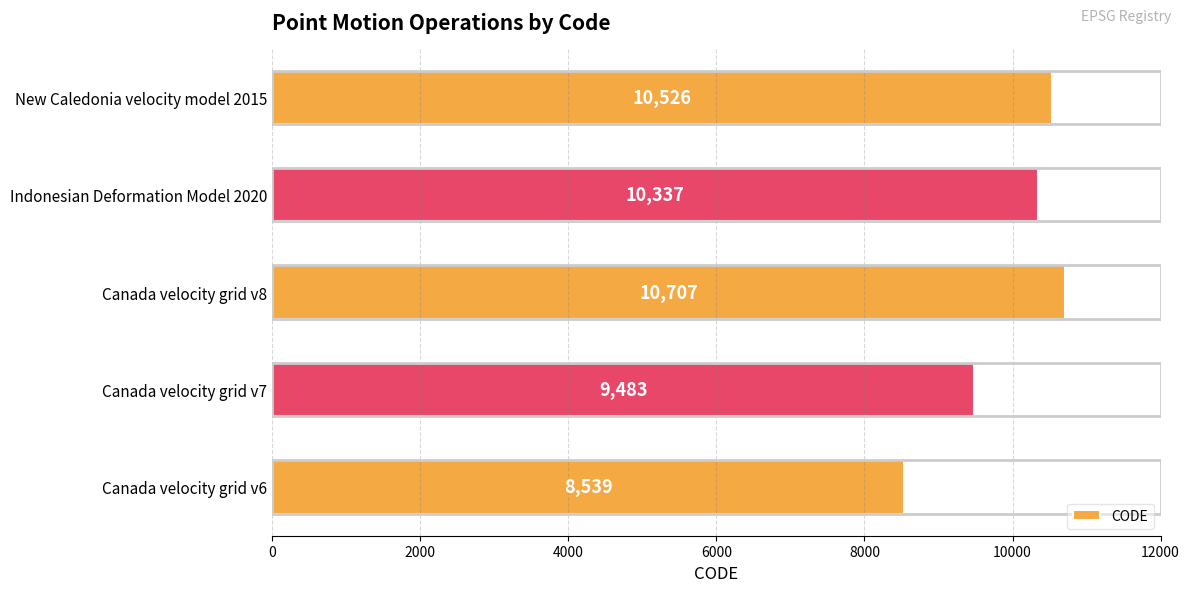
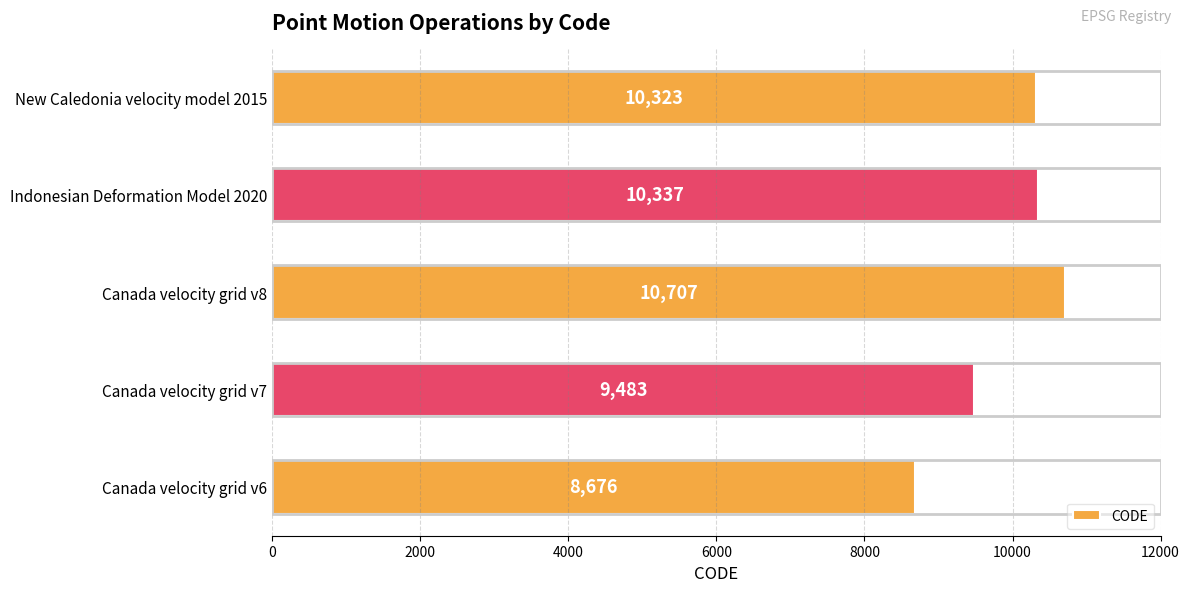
  {
-   "New Caledonia velocity model 2015": "10,526",
+   "New Caledonia velocity model 2015": "10,323",
    "Indonesian Deformation Model 2020": "10,337",
    "Canada velocity grid v8": "10,707",
    "Canada velocity grid v7": "9,483",
-   "Canada velocity grid v6": "8,539"
+   "Canada velocity grid v6": "8,676"
  }
